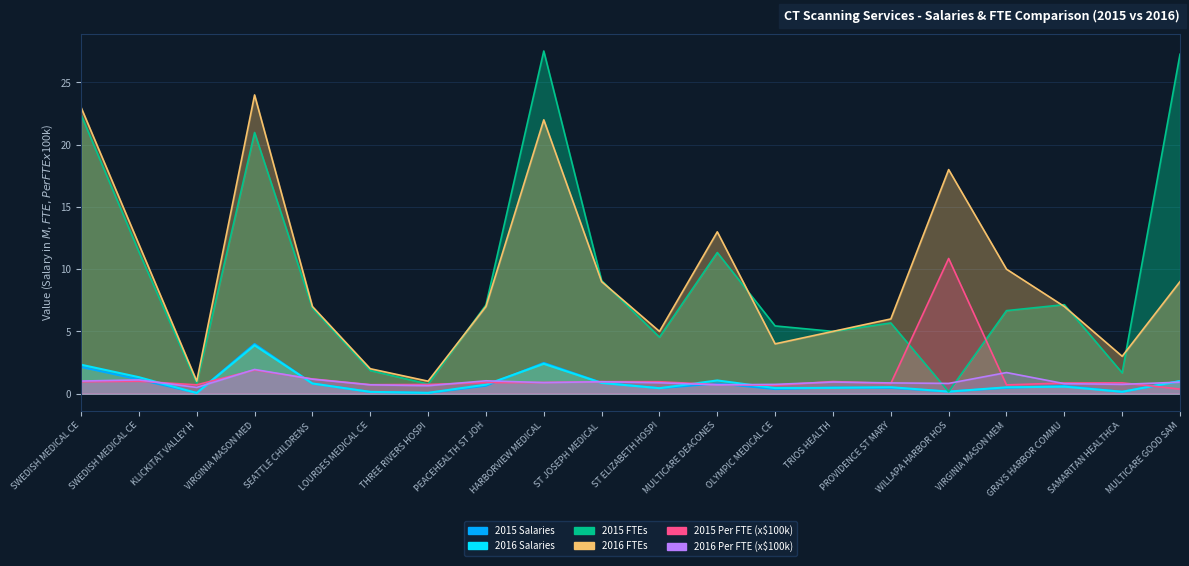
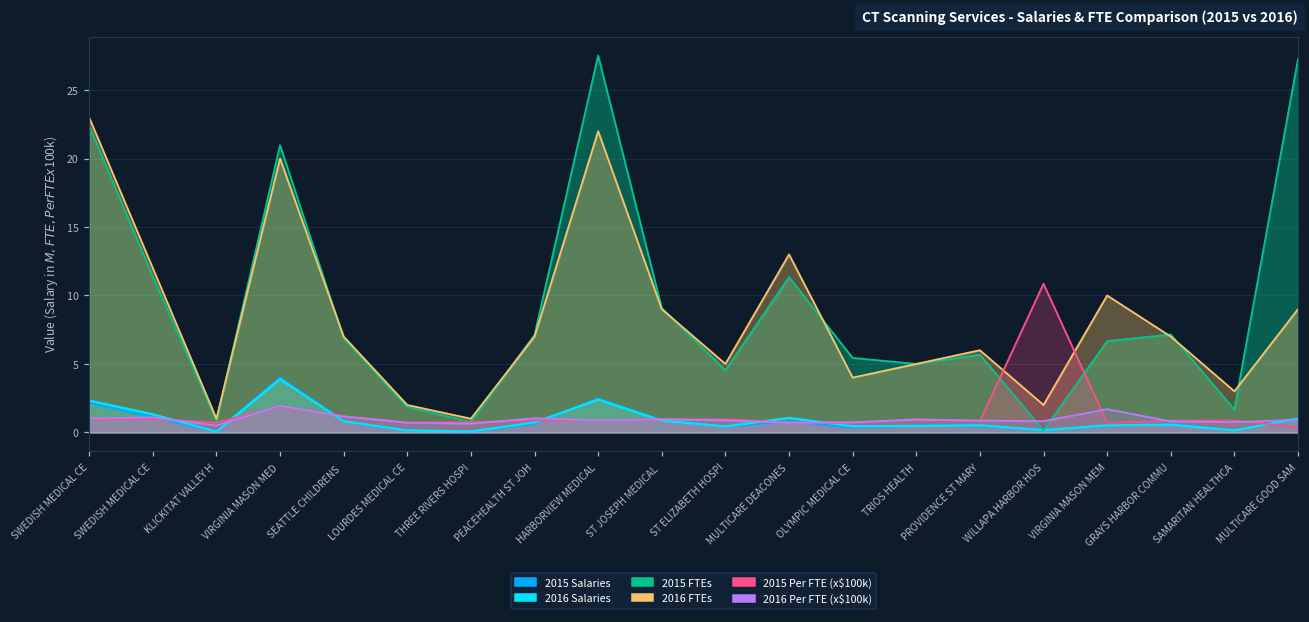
  {
    "2016 FTEs": {
-     "VIRGINIA MASON MED": 24,
+     "VIRGINIA MASON MED": 20,
      "THREE RIVERS HOSPI": 1,
      "HARBORVIEW MEDICAL": 22,
      "ST ELIZABETH HOSPI": 5,
      "MULTICARE DEACONES": 13,
      "OLYMPIC MEDICAL CE": 4,
      "PROVIDENCE ST MARY": 6,
-     "WILLAPA HARBOR HOS": 18,
+     "WILLAPA HARBOR HOS": 2,
      "VIRGINIA MASON MEM": 10,
      "SAMARITAN HEALTHCA": 3,
      "MULTICARE GOOD SAM": 9
    }
  }
